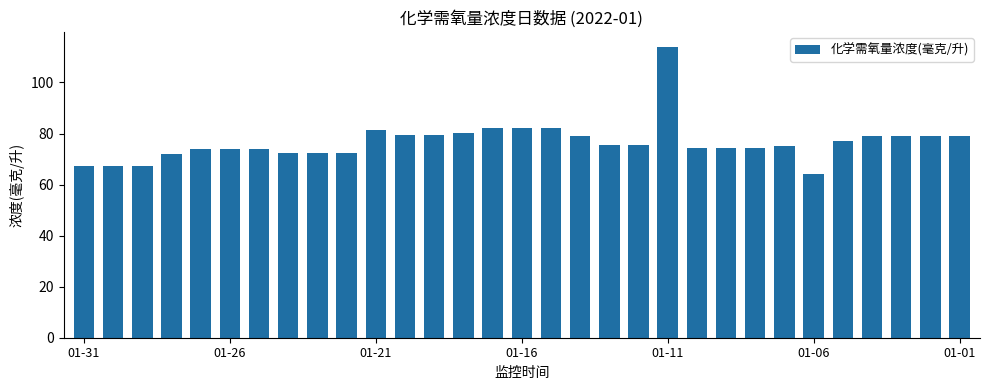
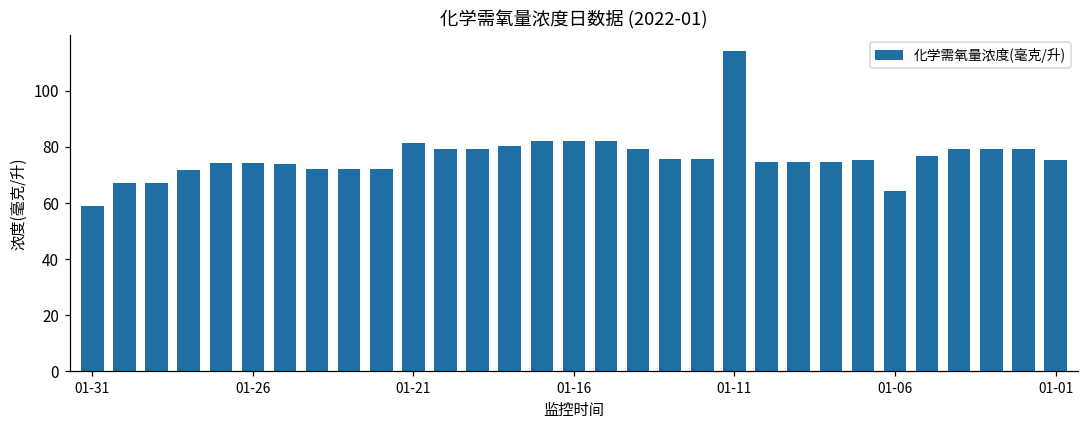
  {
-   "01-31": 67,
+   "01-31": 59,
    "01-26": 74,
    "01-21": 81,
    "01-16": 82,
    "01-11": 114,
    "01-06": 64,
-   "01-01": 79
+   "01-01": 75
  }
